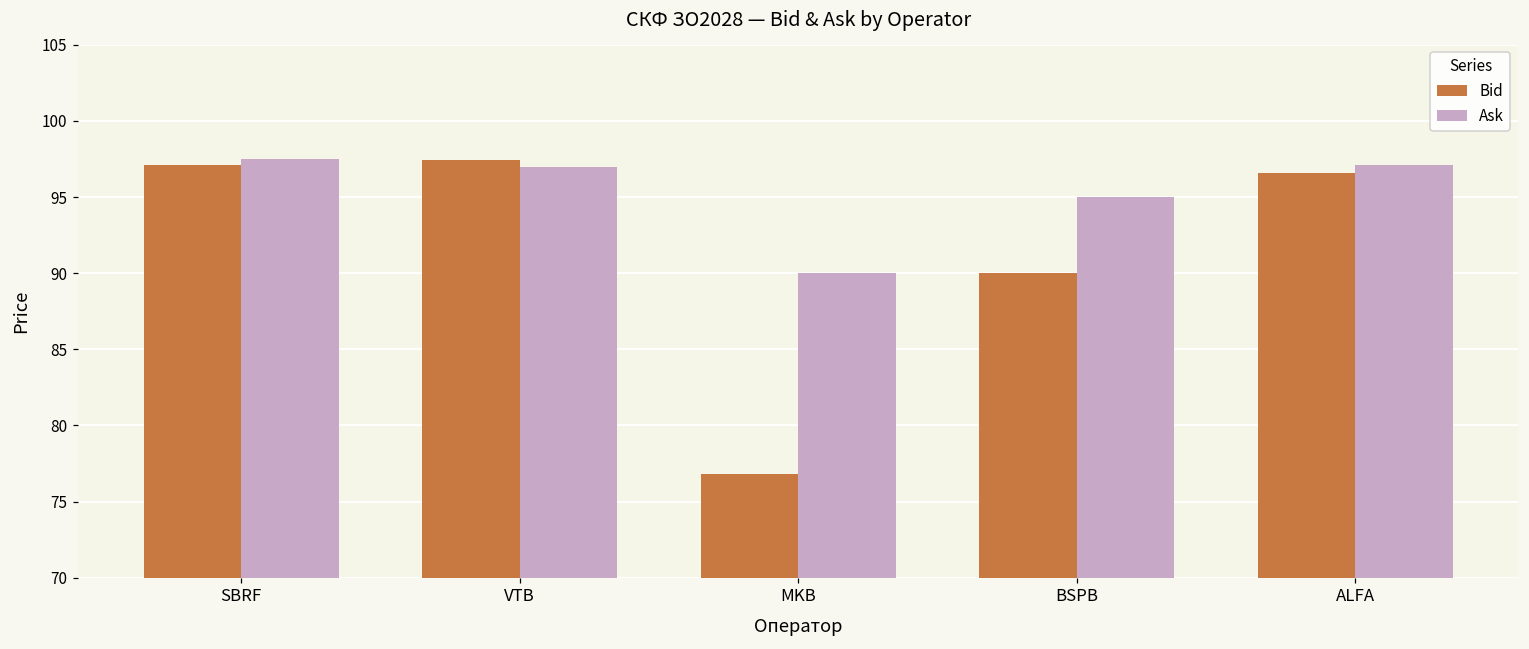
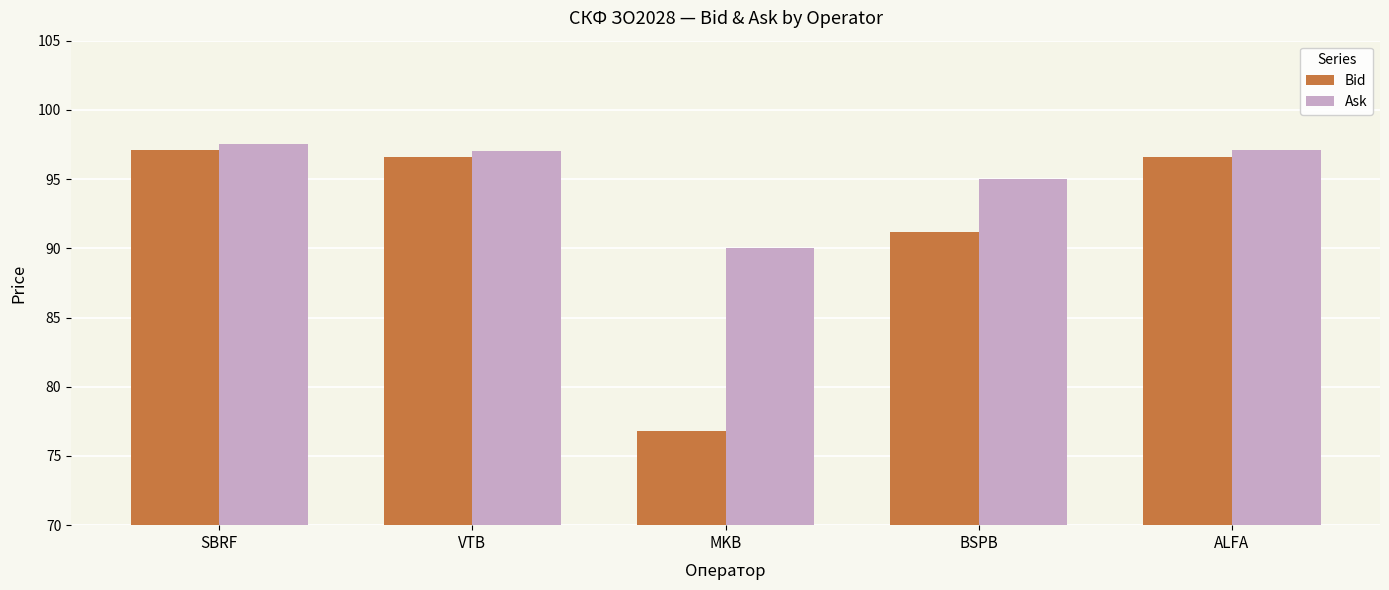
  {
    "Bid": {
      "SBRF": 97.1,
-     "VTB": 97.4,
+     "VTB": 96.6,
      "MKB": 76.8,
-     "BSPB": 90.0,
+     "BSPB": 91.2,
      "ALFA": 96.6
    },
    "Ask": {
      "SBRF": 97.5,
      "VTB": 97.0,
      "MKB": 90.0,
      "BSPB": 95.0,
      "ALFA": 97.1
    }
  }
